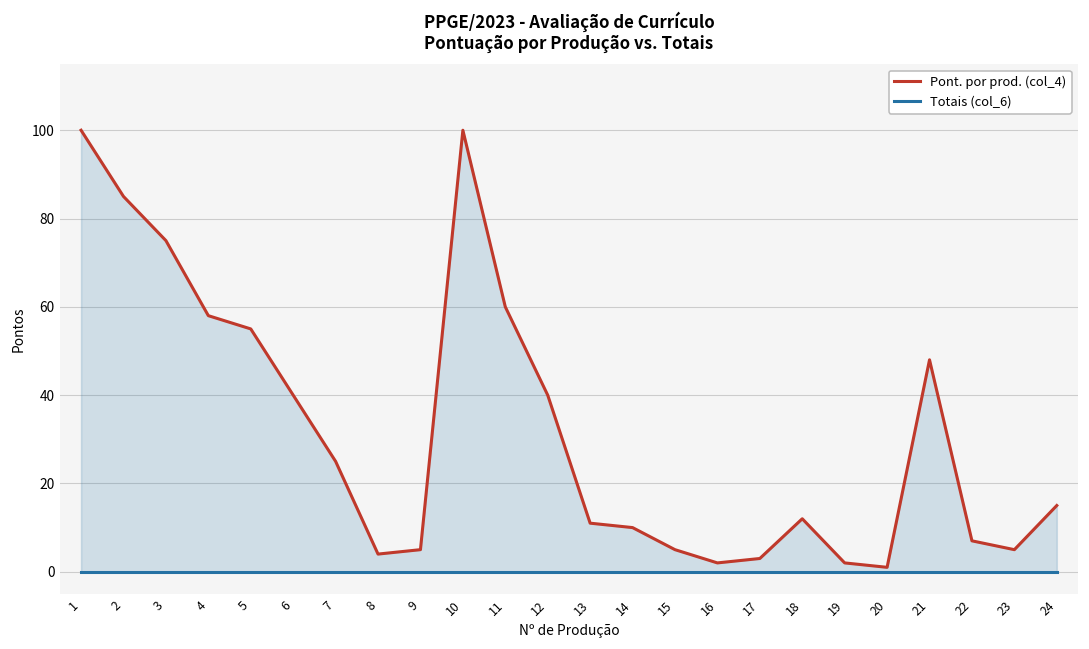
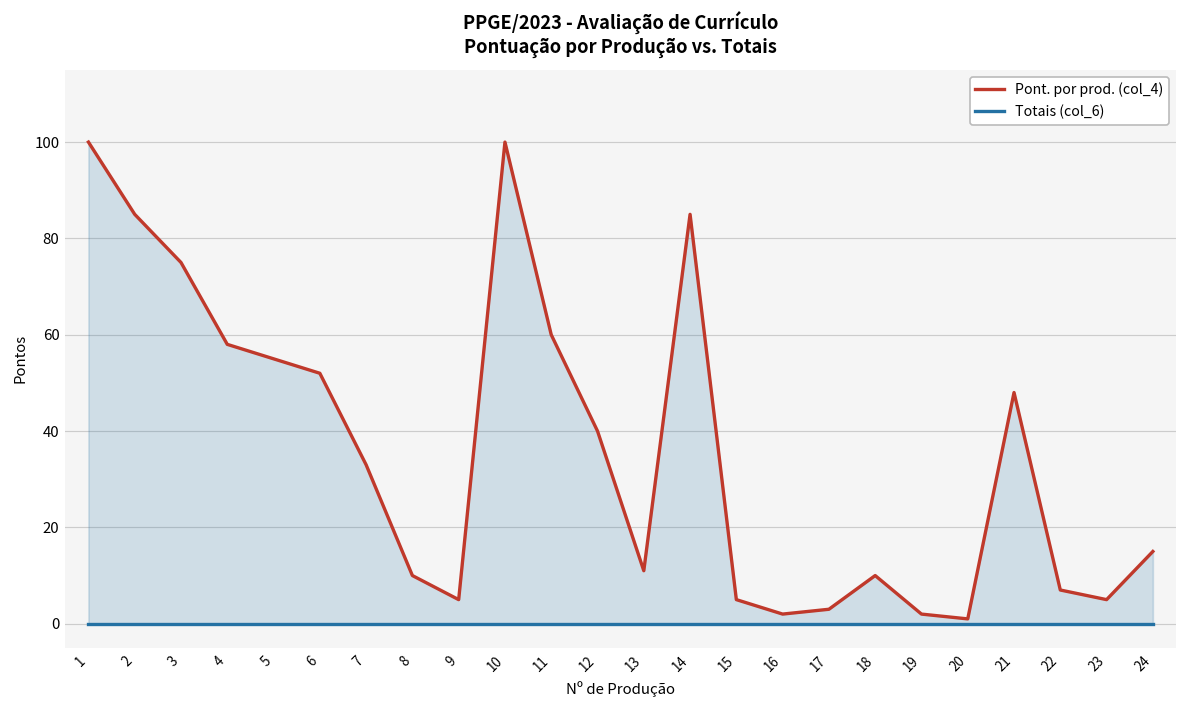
  {
    "Pont. por prod. (col_4)": {
      "1": 100,
      "2": 85,
      "3": 75,
      "4": 58,
      "5": 55,
-     "6": 40,
-     "7": 25,
-     "8": 4,
+     "6": 52,
+     "7": 33,
+     "8": 10,
      "9": 5,
      "10": 100,
      "11": 60,
      "12": 40,
      "13": 11,
-     "14": 10,
+     "14": 85,
      "15": 5,
      "16": 2,
      "17": 3,
-     "18": 12,
+     "18": 10,
      "19": 2,
      "20": 1,
      "21": 48,
      "22": 7,
      "23": 5,
      "24": 15
    },
    "Totais (col_6)": {
      "1": 0,
      "2": 0,
      "3": 0,
      "4": 0,
      "5": 0,
      "6": 0,
      "7": 0,
      "8": 0,
      "9": 0,
      "10": 0,
      "11": 0,
      "12": 0,
      "13": 0,
      "14": 0,
      "15": 0,
      "16": 0,
      "17": 0,
      "18": 0,
      "19": 0,
      "20": 0,
      "21": 0,
      "22": 0,
      "23": 0,
      "24": 0
    }
  }
